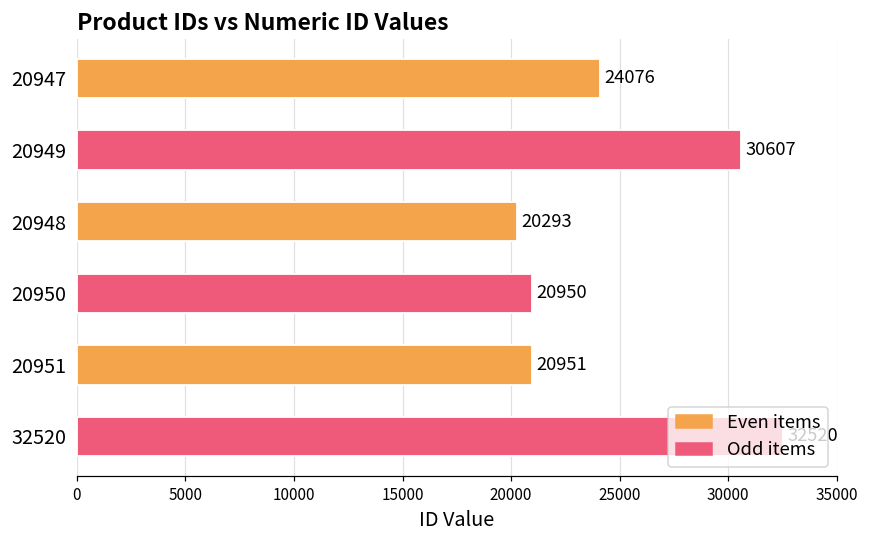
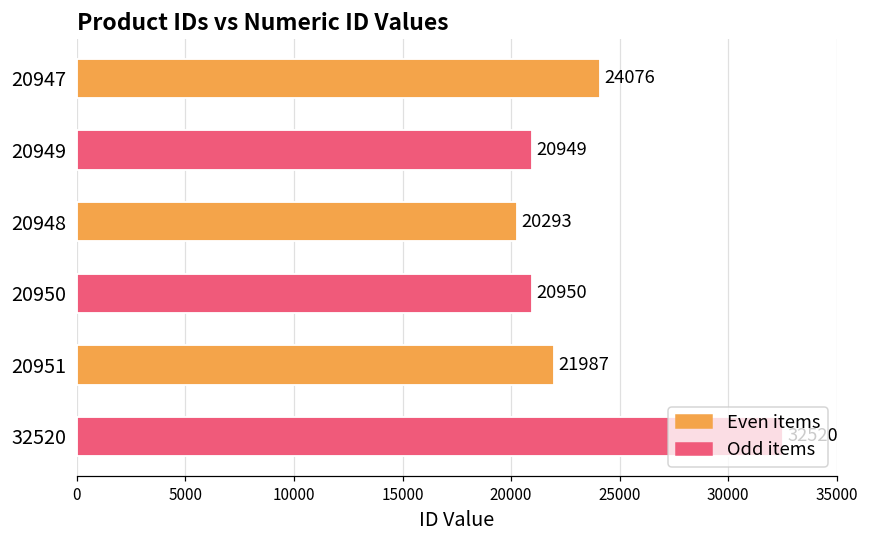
  {
    "20947": 24076,
-   "20949": 30607,
+   "20949": 20949,
    "20948": 20293,
    "20950": 20950,
-   "20951": 20951
+   "20951": 21987
  }
